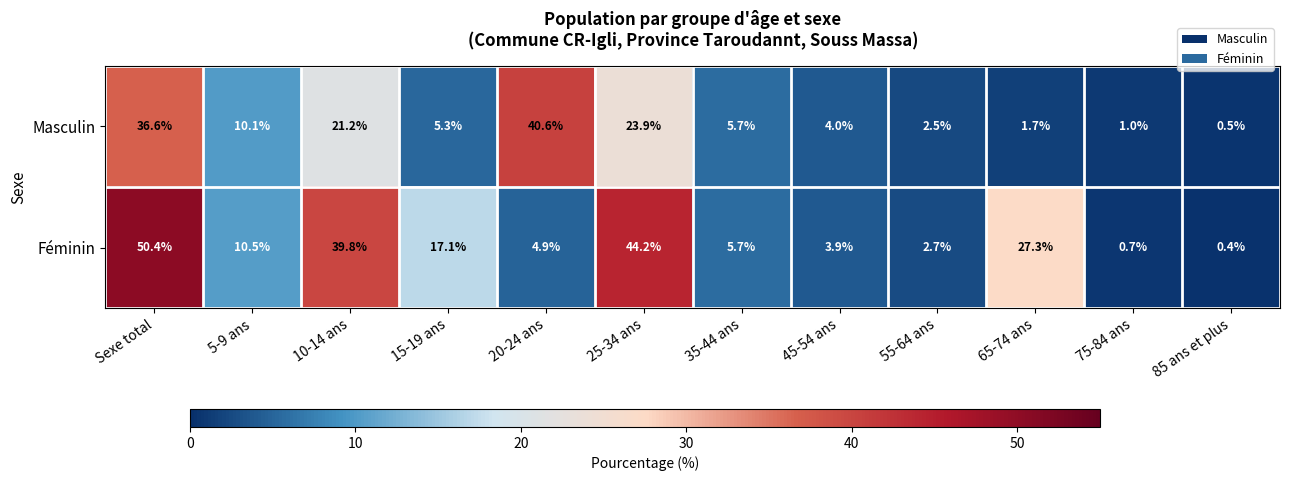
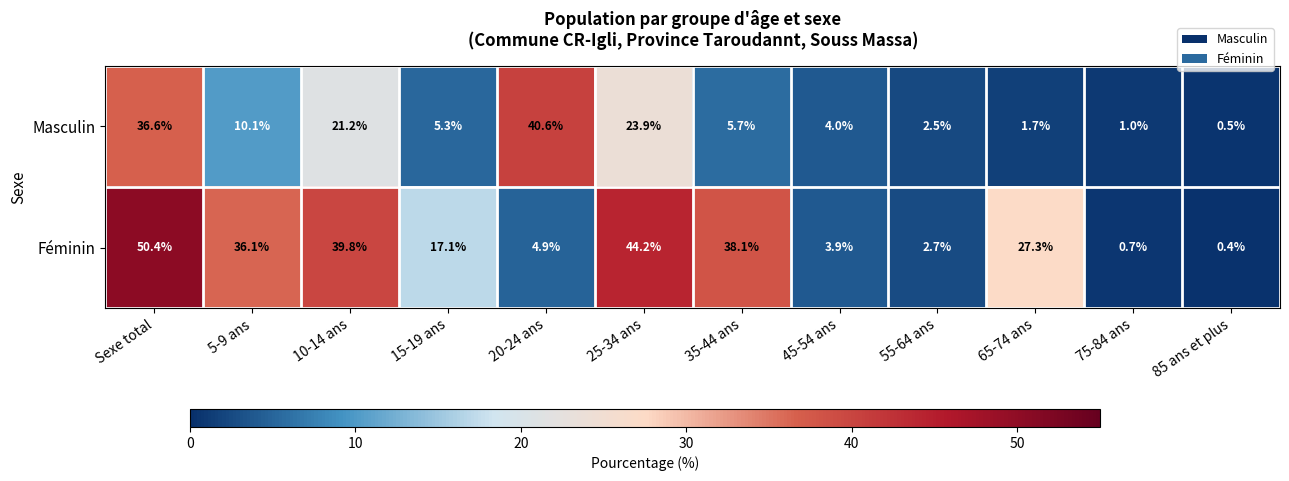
  {
    "Masculin": {
      "Sexe total": "36.6%",
      "5-9 ans": "10.1%",
      "10-14 ans": "21.2%",
      "15-19 ans": "5.3%",
      "20-24 ans": "40.6%",
      "25-34 ans": "23.9%",
      "35-44 ans": "5.7%",
      "45-54 ans": "4.0%",
      "55-64 ans": "2.5%",
      "65-74 ans": "1.7%",
      "75-84 ans": "1.0%",
      "85 ans et plus": "0.5%"
    },
    "Féminin": {
      "Sexe total": "50.4%",
-     "5-9 ans": "10.5%",
+     "5-9 ans": "36.1%",
      "10-14 ans": "39.8%",
      "15-19 ans": "17.1%",
      "20-24 ans": "4.9%",
      "25-34 ans": "44.2%",
-     "35-44 ans": "5.7%",
+     "35-44 ans": "38.1%",
      "45-54 ans": "3.9%",
      "55-64 ans": "2.7%",
      "65-74 ans": "27.3%",
      "75-84 ans": "0.7%",
      "85 ans et plus": "0.4%"
    }
  }
